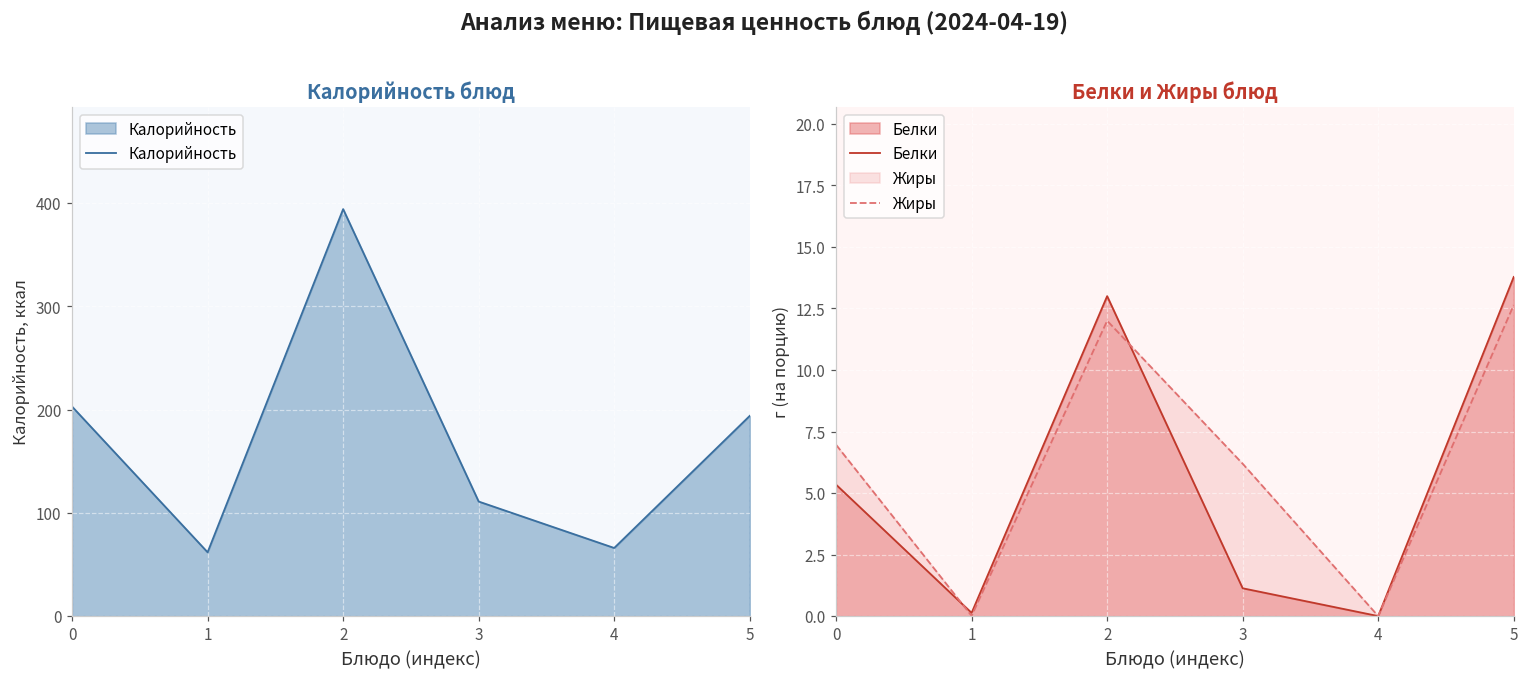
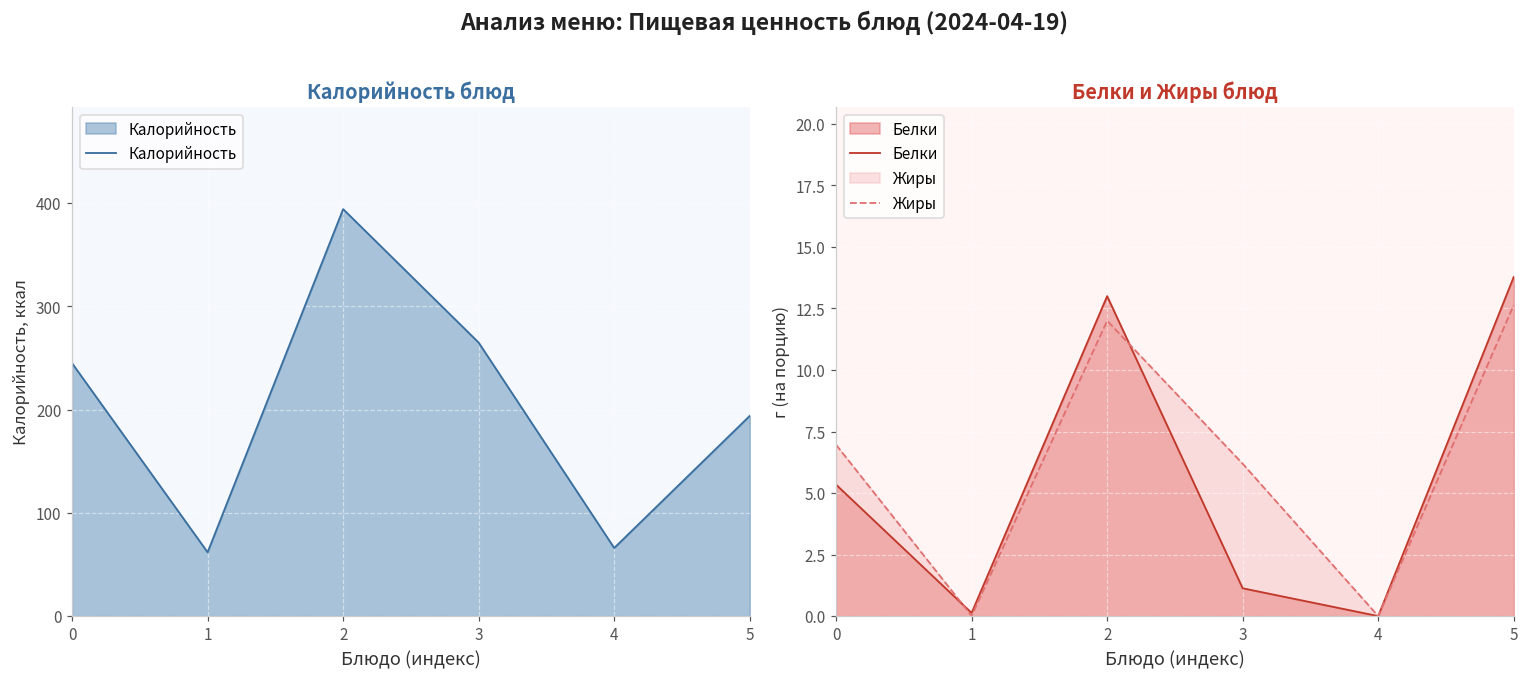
  {
    "Калорийность блюд": {
-     "0": 200,
+     "0": 250,
      "1": 60,
      "2": 390,
-     "3": 110,
+     "3": 270,
      "4": 70,
      "5": 190
    }
  }
